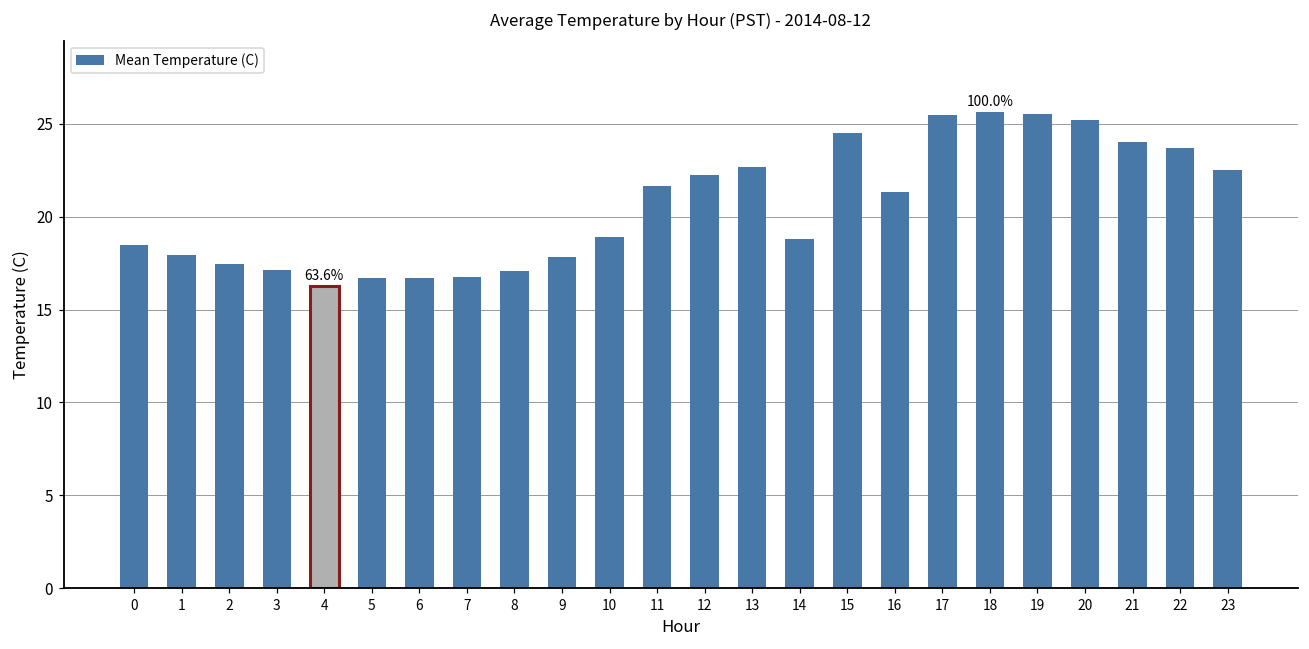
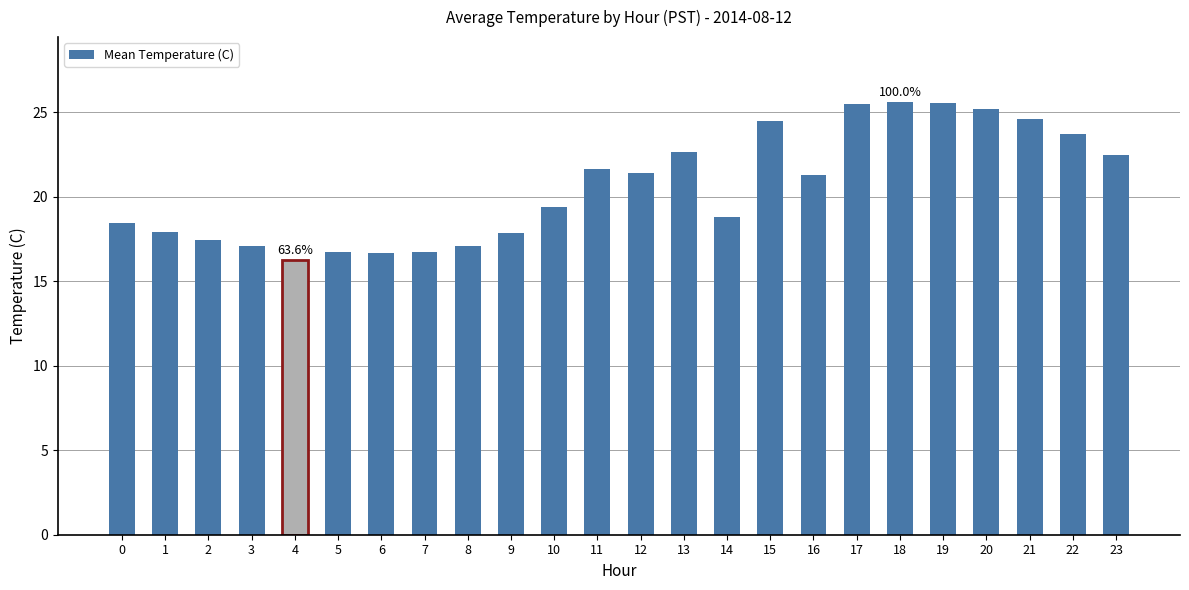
  {
    "0": 18.5,
    "1": 17.9,
    "2": 17.5,
    "3": 17.1,
    "5": 16.7,
    "6": 16.7,
    "7": 16.8,
    "8": 17.1,
    "9": 17.9,
-   "10": 18.9,
+   "10": 19.4,
    "11": 21.7,
-   "12": 22.2,
+   "12": 21.4,
    "13": 22.7,
    "14": 18.8,
    "15": 24.5,
    "16": 21.3,
    "17": 25.5,
    "19": 25.6,
    "20": 25.2,
-   "21": 24.0,
+   "21": 24.6,
    "22": 23.7,
    "23": 22.5
  }
